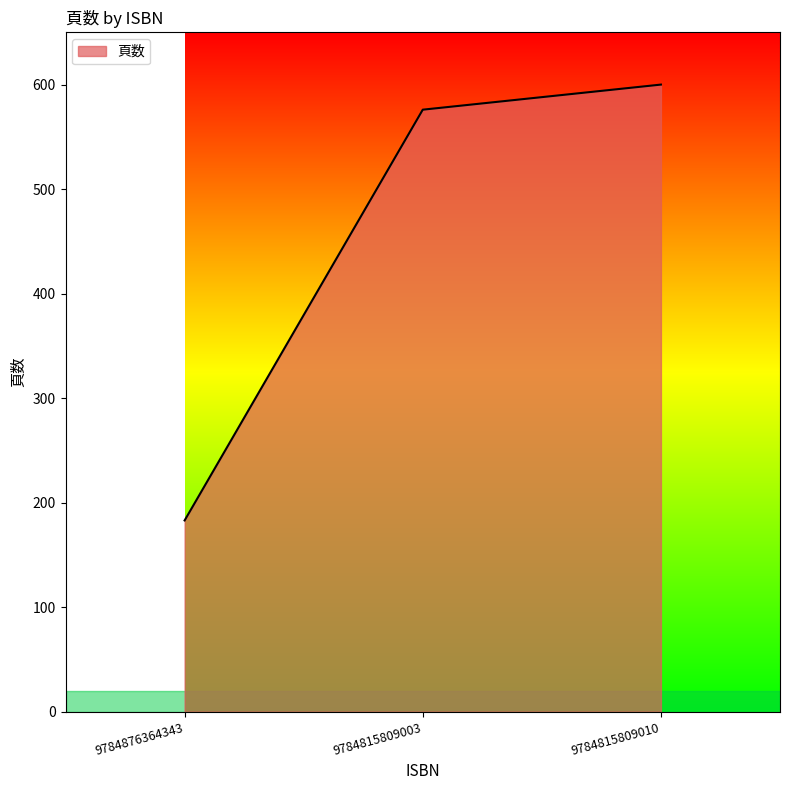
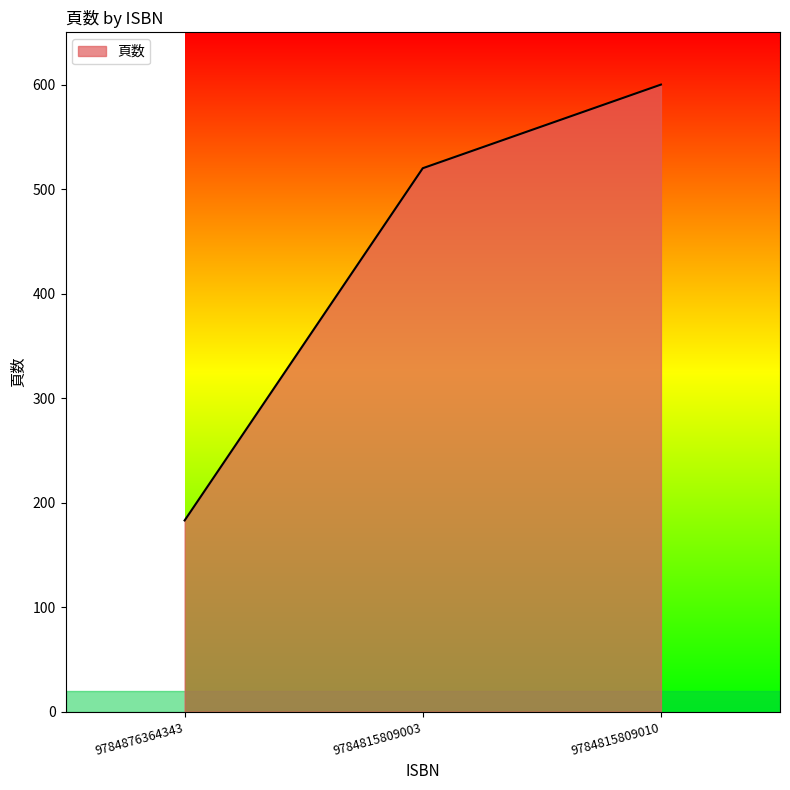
  {
    "9784876364343": 183,
-   "9784815809003": 576,
+   "9784815809003": 520,
    "9784815809010": 600
  }
